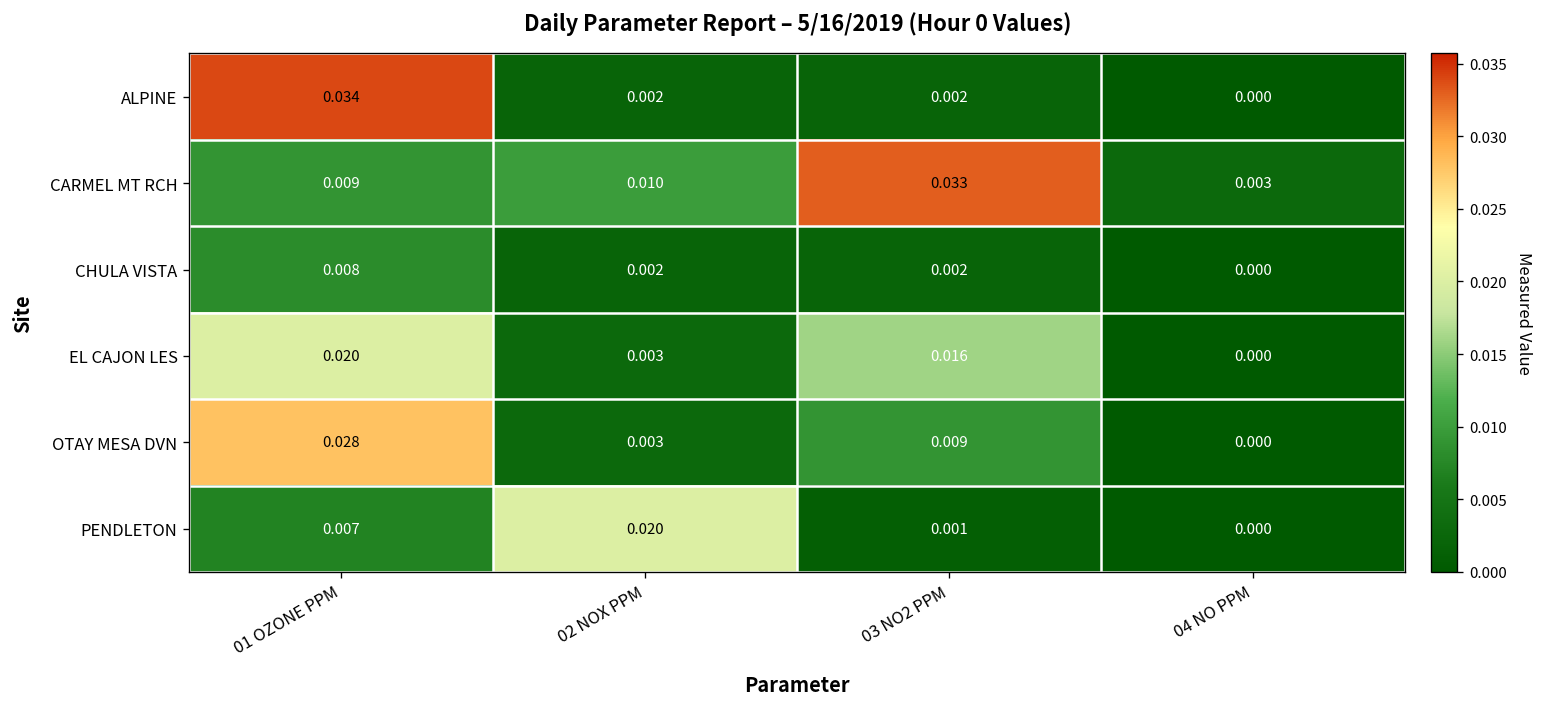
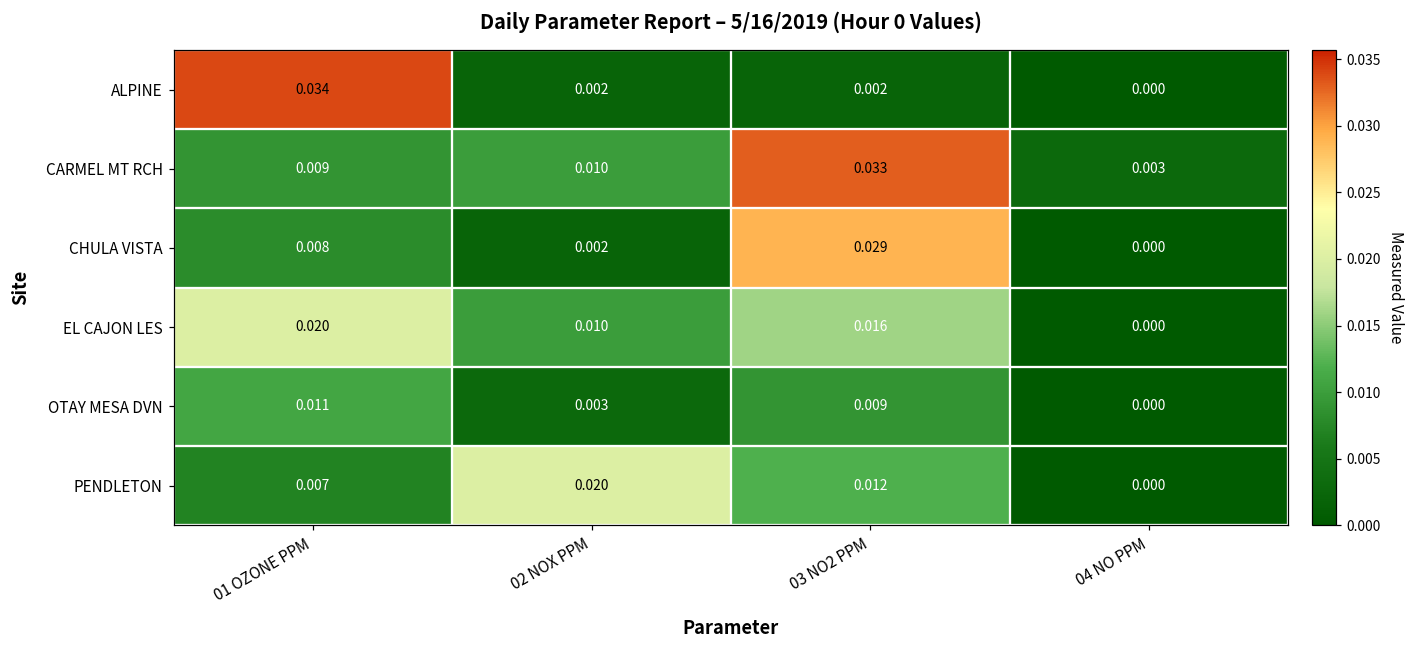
  {
    "ALPINE": {
      "01 OZONE PPM": 0.034,
      "02 NOX PPM": 0.002,
      "03 NO2 PPM": 0.002,
      "04 NO PPM": 0.000
    },
    "CARMEL MT RCH": {
      "01 OZONE PPM": 0.009,
      "02 NOX PPM": 0.010,
      "03 NO2 PPM": 0.033,
      "04 NO PPM": 0.003
    },
    "CHULA VISTA": {
      "01 OZONE PPM": 0.008,
      "02 NOX PPM": 0.002,
-     "03 NO2 PPM": 0.002,
+     "03 NO2 PPM": 0.029,
      "04 NO PPM": 0.000
    },
    "EL CAJON LES": {
      "01 OZONE PPM": 0.020,
-     "02 NOX PPM": 0.003,
+     "02 NOX PPM": 0.010,
      "03 NO2 PPM": 0.016,
      "04 NO PPM": 0.000
    },
    "OTAY MESA DVN": {
-     "01 OZONE PPM": 0.028,
+     "01 OZONE PPM": 0.011,
      "02 NOX PPM": 0.003,
      "03 NO2 PPM": 0.009,
      "04 NO PPM": 0.000
    },
    "PENDLETON": {
      "01 OZONE PPM": 0.007,
      "02 NOX PPM": 0.020,
-     "03 NO2 PPM": 0.001,
+     "03 NO2 PPM": 0.012,
      "04 NO PPM": 0.000
    }
  }
